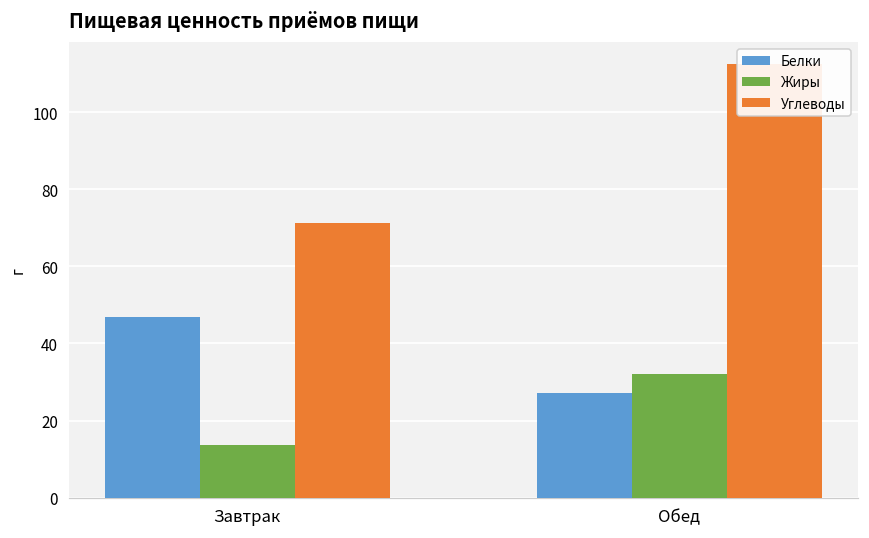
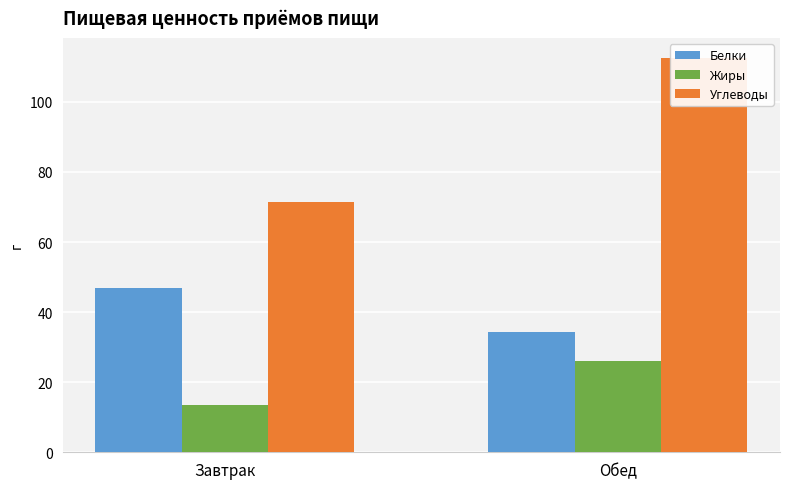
  {
    "Белки": {
      "Завтрак": 47,
-     "Обед": 27
+     "Обед": 34
    },
    "Жиры": {
      "Завтрак": 14,
-     "Обед": 32
+     "Обед": 26
    },
    "Углеводы": {
      "Завтрак": 71
    }
  }
